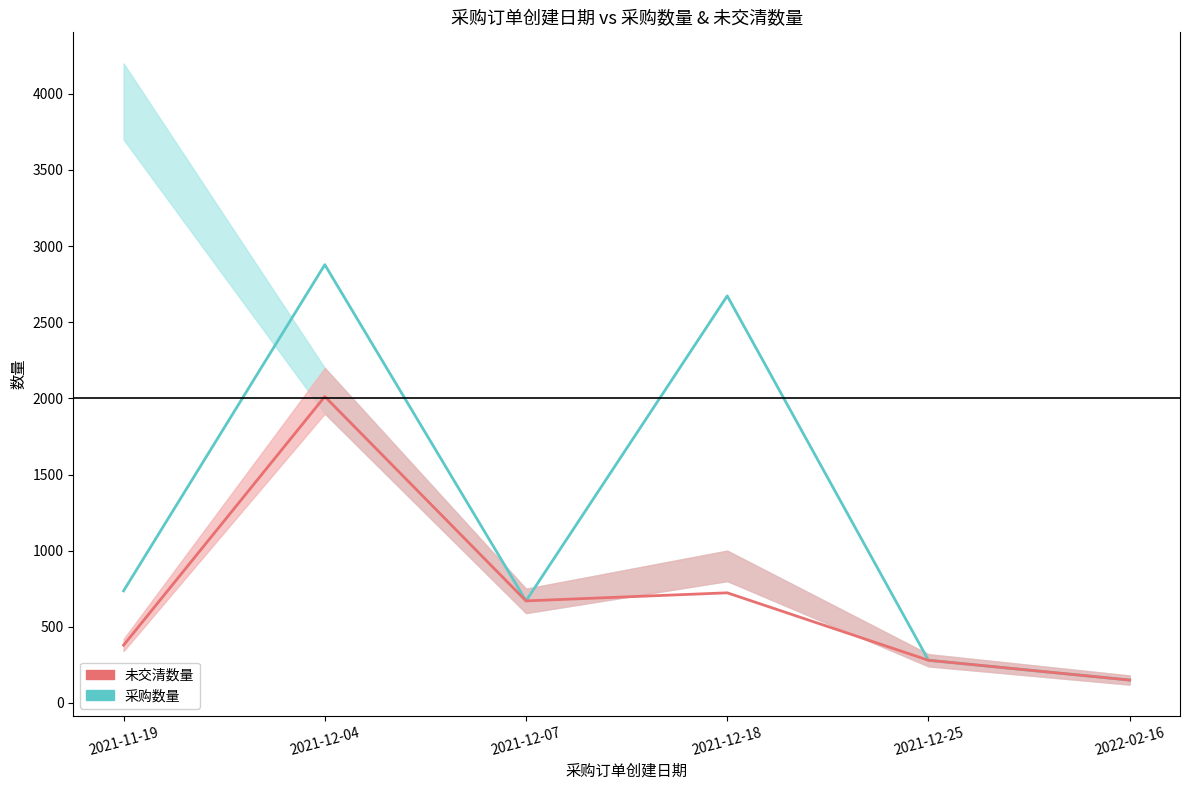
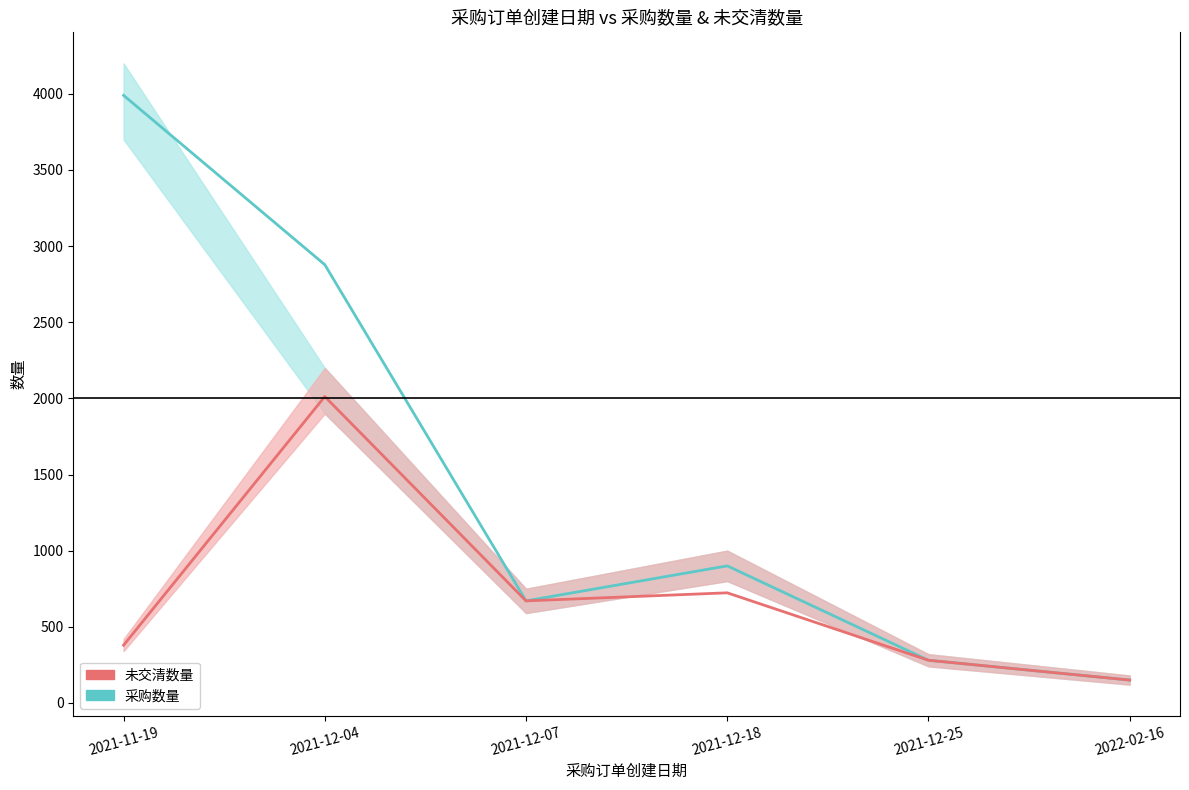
  {
    "采购数量": {
-     "2021-11-19": 740,
+     "2021-11-19": 3990,
      "2021-12-04": 2880,
-     "2021-12-18": 2670
+     "2021-12-18": 900
    },
    "未交清数量": {
      "2021-11-19": 380,
      "2021-12-04": 2010,
      "2021-12-18": 720
    }
  }
